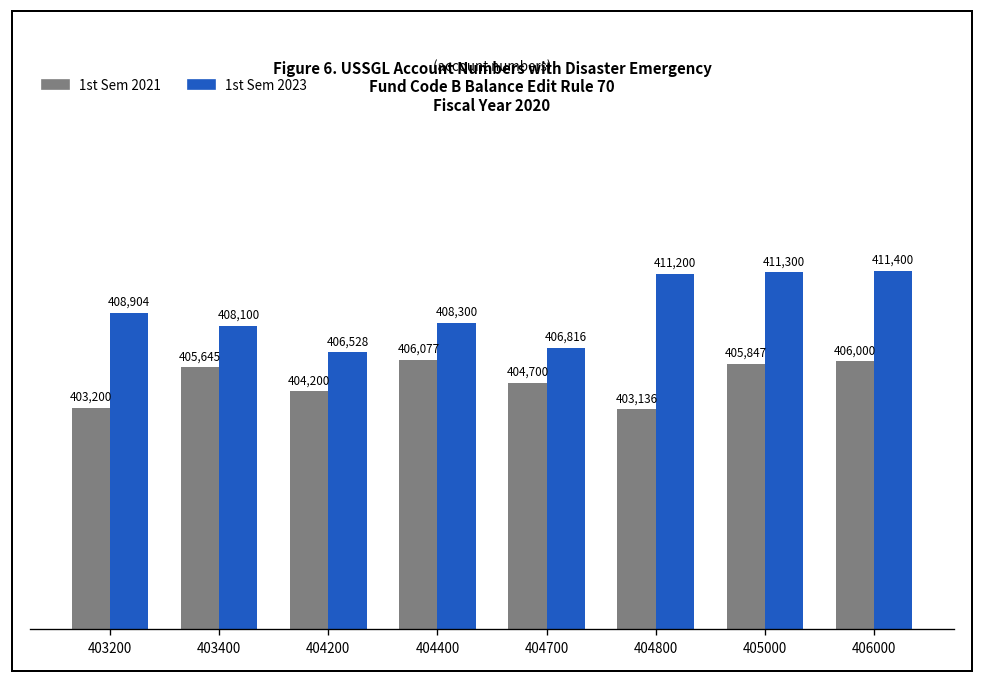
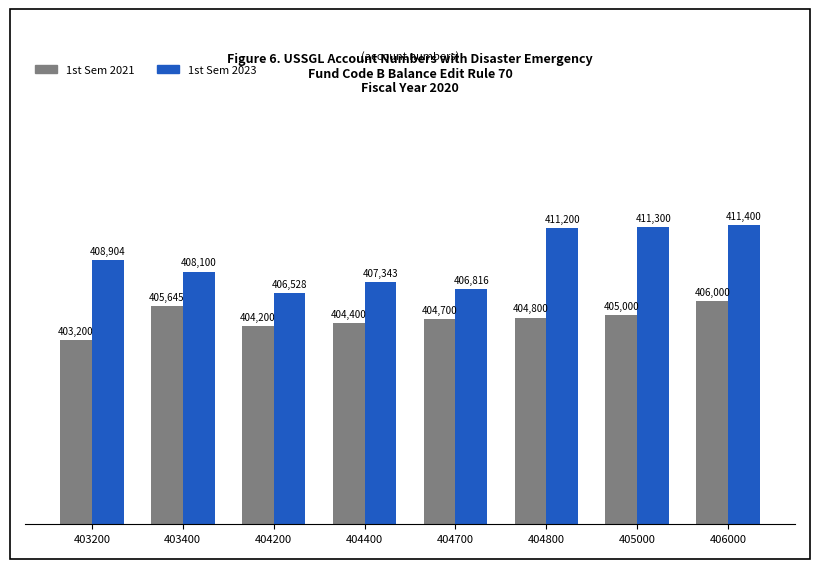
  {
    "1st Sem 2021": {
      "403200": "403,200",
      "403400": "405,645",
      "404200": "404,200",
-     "404400": "406,077",
+     "404400": "404,400",
      "404700": "404,700",
-     "404800": "403,136",
-     "405000": "405,847",
+     "404800": "404,800",
+     "405000": "405,000",
      "406000": "406,000"
    },
    "1st Sem 2023": {
      "403200": "408,904",
      "403400": "408,100",
      "404200": "406,528",
-     "404400": "408,300",
+     "404400": "407,343",
      "404700": "406,816",
      "404800": "411,200",
      "405000": "411,300",
      "406000": "411,400"
    }
  }
